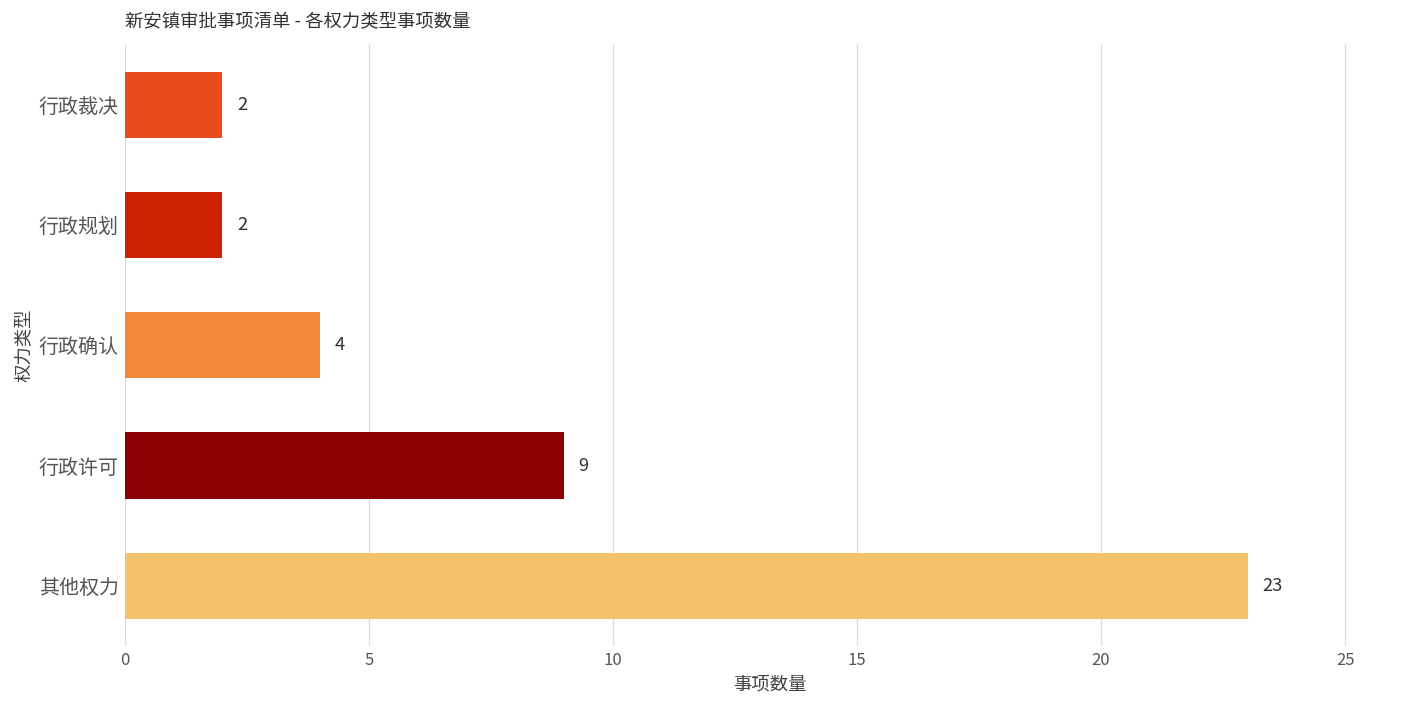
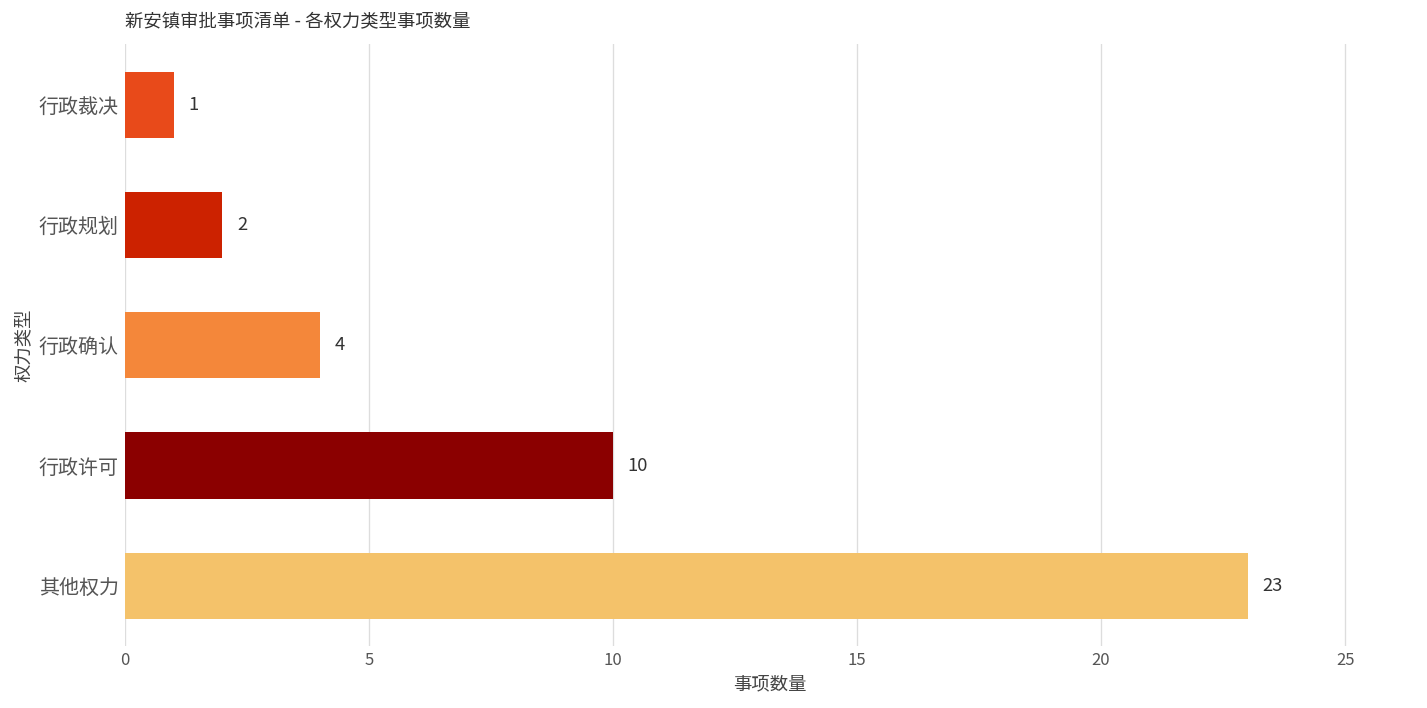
  {
-   "行政裁决": 2,
+   "行政裁决": 1,
    "行政规划": 2,
    "行政确认": 4,
-   "行政许可": 9,
+   "行政许可": 10,
    "其他权力": 23
  }
